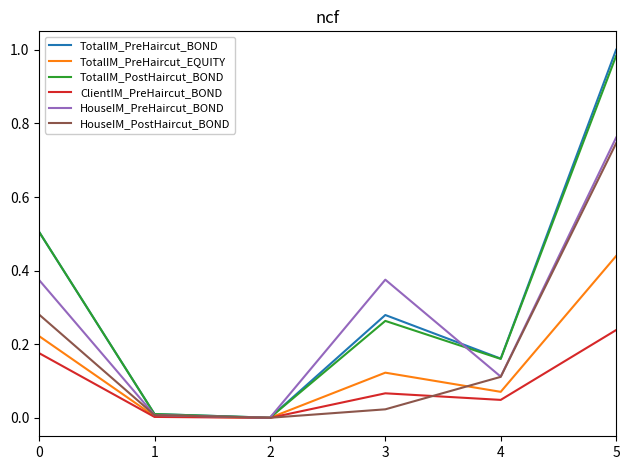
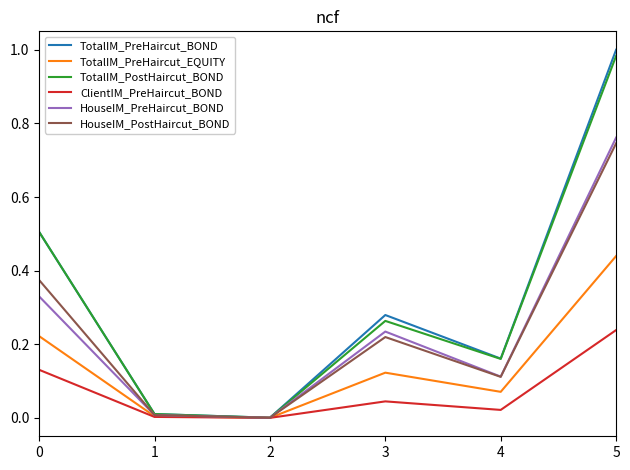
  {
    "TotalIM_PreHaircut_BOND": {
      "3": 0.28,
      "5": 1.00
    },
    "TotalIM_PreHaircut_EQUITY": {
      "0": 0.22,
      "3": 0.12,
      "4": 0.07,
      "5": 0.44
    },
    "TotalIM_PostHaircut_BOND": {
      "3": 0.26,
      "5": 0.98
    },
    "ClientIM_PreHaircut_BOND": {
-     "0": 0.18,
-     "3": 0.07,
-     "4": 0.05,
+     "0": 0.13,
+     "3": 0.04,
+     "4": 0.02,
      "5": 0.24
    },
    "HouseIM_PreHaircut_BOND": {
-     "0": 0.37,
-     "3": 0.38,
+     "0": 0.33,
+     "3": 0.23,
      "5": 0.76
    },
    "HouseIM_PostHaircut_BOND": {
-     "0": 0.28,
-     "3": 0.02,
+     "0": 0.37,
+     "3": 0.22,
      "5": 0.75
    }
  }
